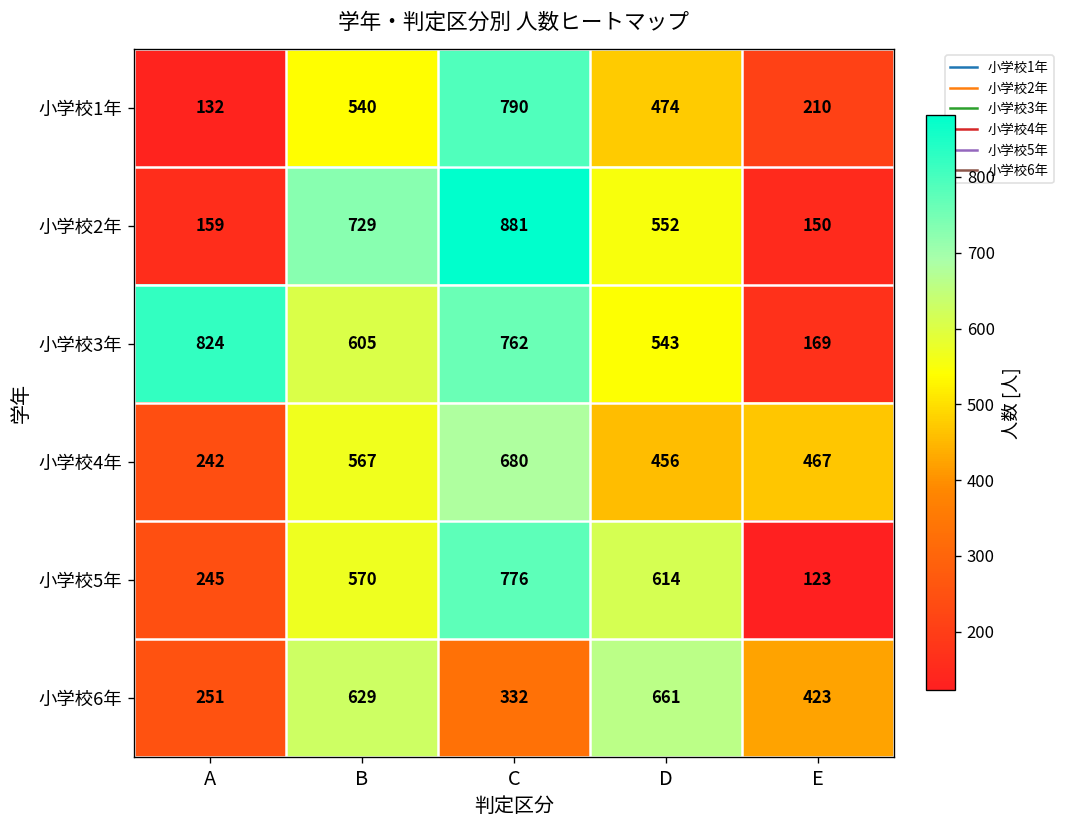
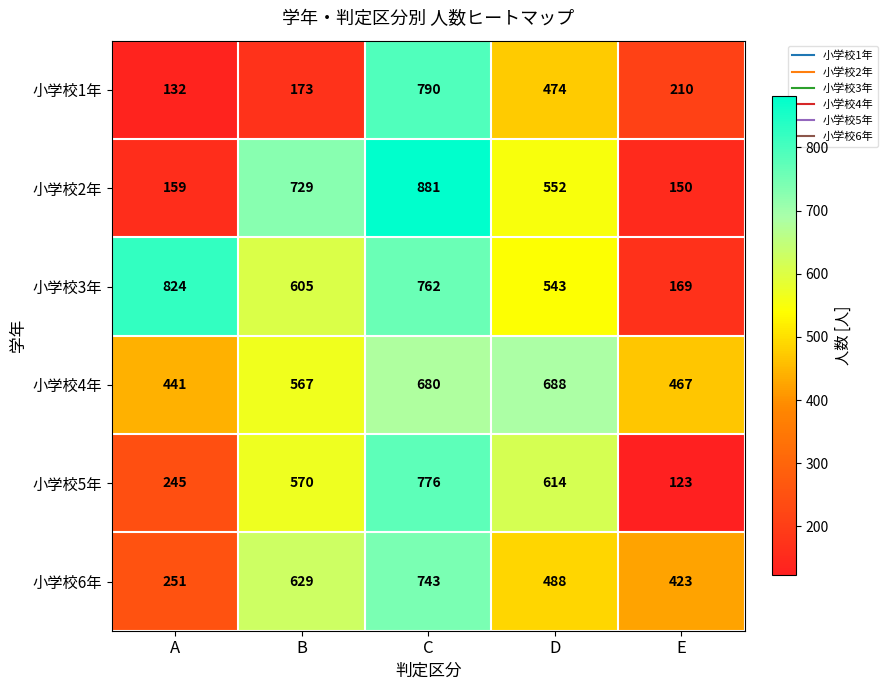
  {
    "小学校1年": {
      "A": 132,
-     "B": 540,
+     "B": 173,
      "C": 790,
      "D": 474,
      "E": 210
    },
    "小学校2年": {
      "A": 159,
      "B": 729,
      "C": 881,
      "D": 552,
      "E": 150
    },
    "小学校3年": {
      "A": 824,
      "B": 605,
      "C": 762,
      "D": 543,
      "E": 169
    },
    "小学校4年": {
-     "A": 242,
+     "A": 441,
      "B": 567,
      "C": 680,
-     "D": 456,
+     "D": 688,
      "E": 467
    },
    "小学校5年": {
      "A": 245,
      "B": 570,
      "C": 776,
      "D": 614,
      "E": 123
    },
    "小学校6年": {
      "A": 251,
      "B": 629,
-     "C": 332,
-     "D": 661,
+     "C": 743,
+     "D": 488,
      "E": 423
    }
  }
